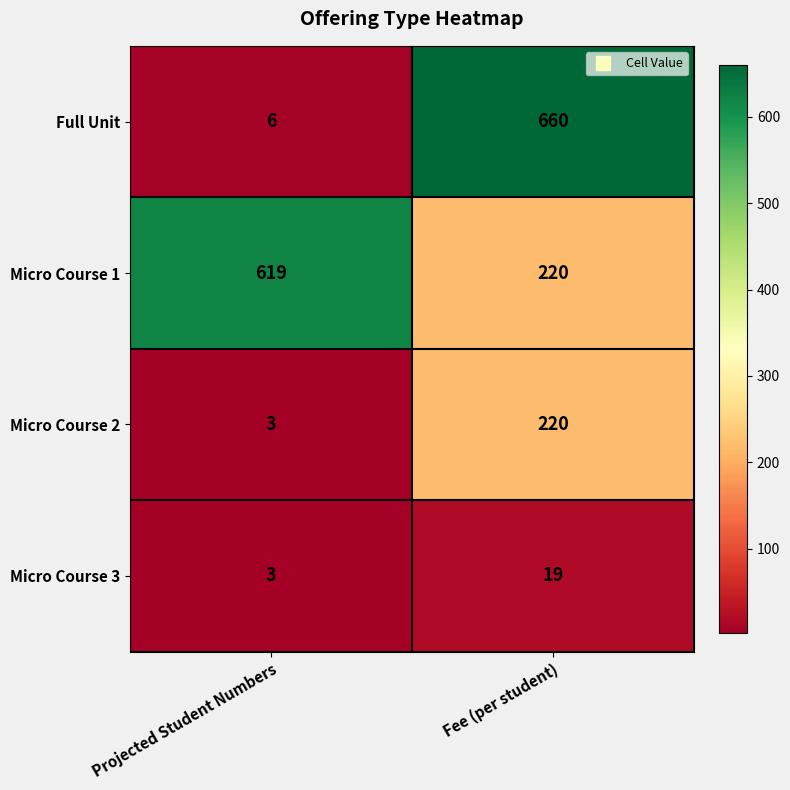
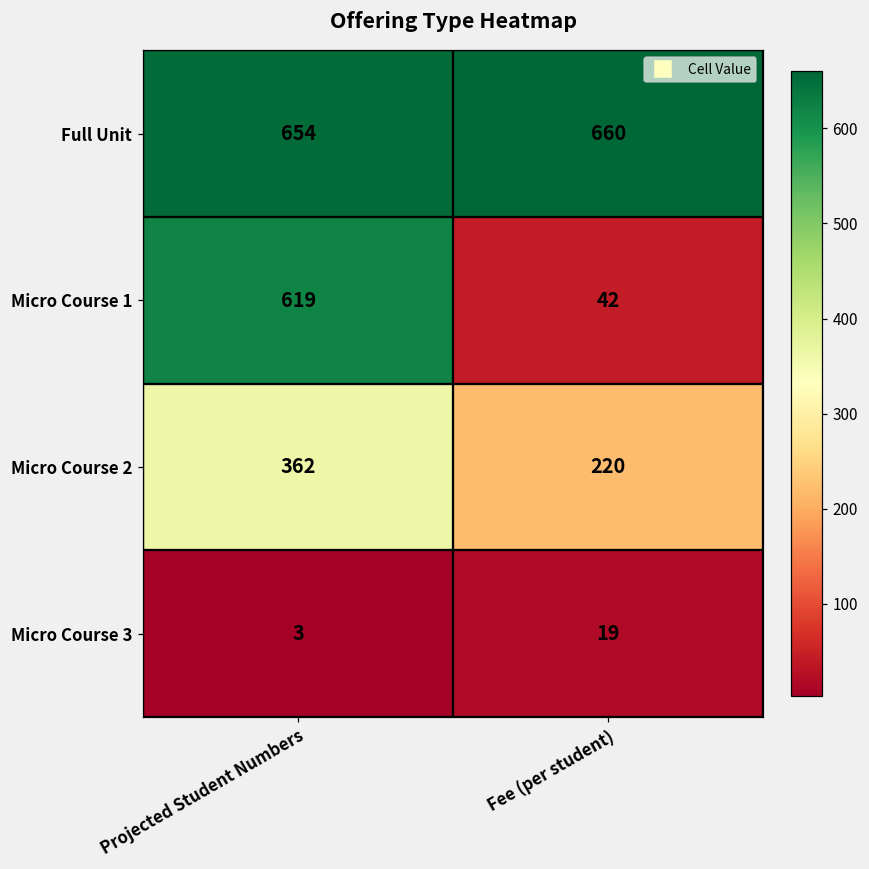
  {
    "Full Unit": {
-     "Projected Student Numbers": 6,
+     "Projected Student Numbers": 654,
      "Fee (per student)": 660
    },
    "Micro Course 1": {
      "Projected Student Numbers": 619,
-     "Fee (per student)": 220
+     "Fee (per student)": 42
    },
    "Micro Course 2": {
-     "Projected Student Numbers": 3,
+     "Projected Student Numbers": 362,
      "Fee (per student)": 220
    },
    "Micro Course 3": {
      "Projected Student Numbers": 3,
      "Fee (per student)": 19
    }
  }
